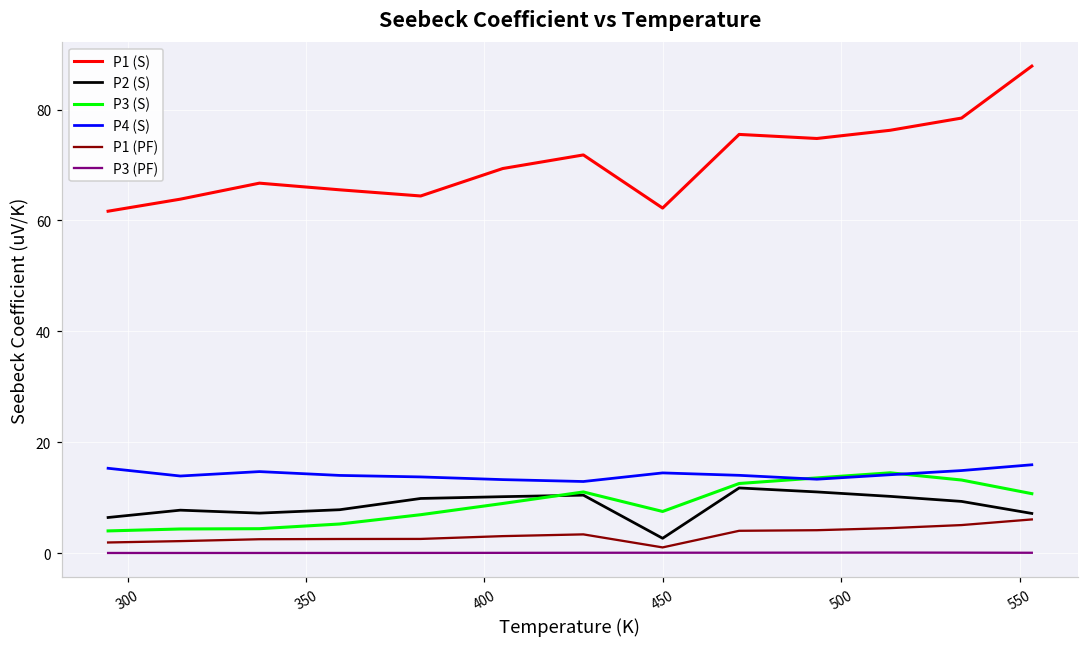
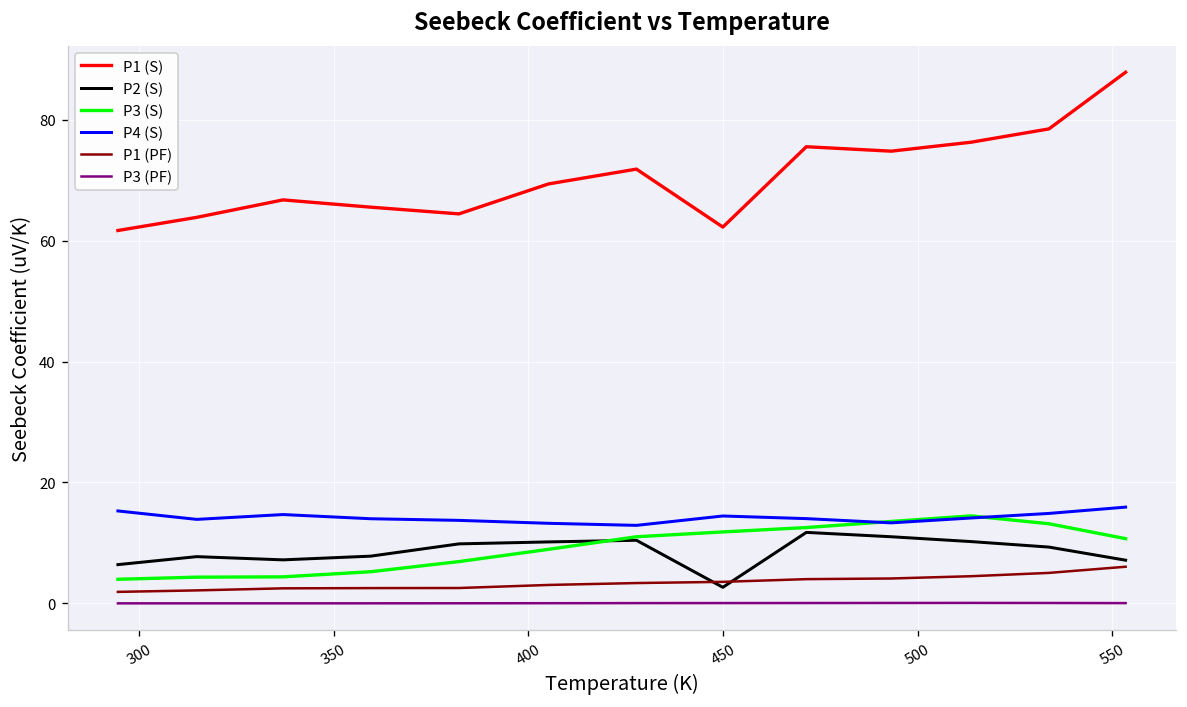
  {
    "P1 (S)": {
      "450": 62
    },
    "P2 (S)": {
      "450": 3
    },
    "P3 (S)": {
-     "450": 7
+     "450": 12
    },
    "P4 (S)": {
      "450": 14
    },
    "P1 (PF)": {
-     "450": 1
+     "450": 4
    },
    "P3 (PF)": {
      "450": 0
    }
  }
